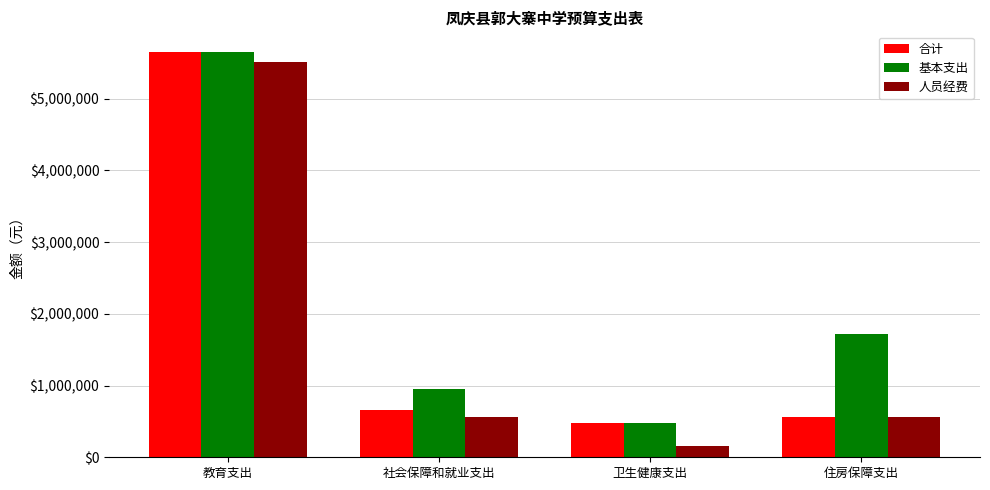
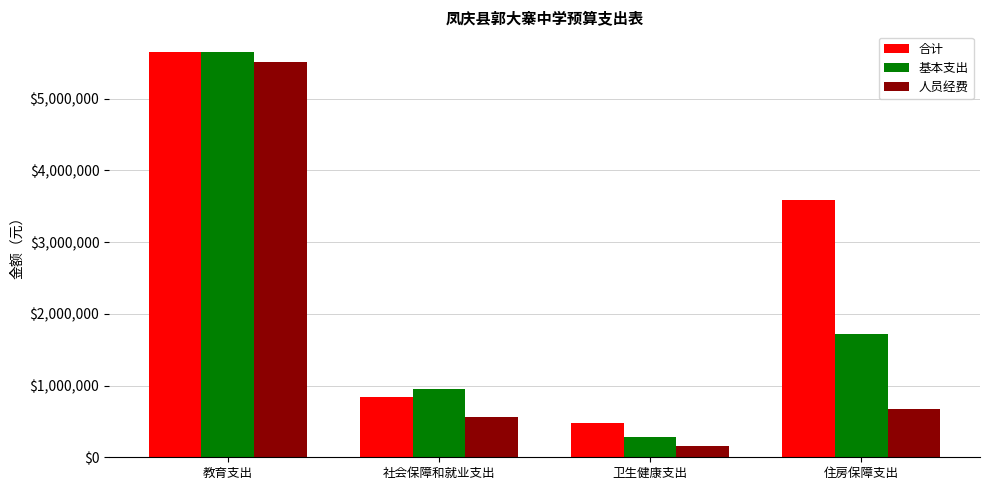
  {
    "合计": {
      "教育支出": "$5,700,000",
-     "社会保障和就业支出": "$700,000",
+     "社会保障和就业支出": "$800,000",
      "卫生健康支出": "$500,000",
-     "住房保障支出": "$600,000"
+     "住房保障支出": "$3,600,000"
    },
    "基本支出": {
      "教育支出": "$5,700,000",
      "社会保障和就业支出": "$1,000,000",
-     "卫生健康支出": "$500,000",
+     "卫生健康支出": "$300,000",
      "住房保障支出": "$1,700,000"
    },
    "人员经费": {
      "教育支出": "$5,500,000",
      "社会保障和就业支出": "$600,000",
      "卫生健康支出": "$200,000",
-     "住房保障支出": "$600,000"
+     "住房保障支出": "$700,000"
    }
  }
